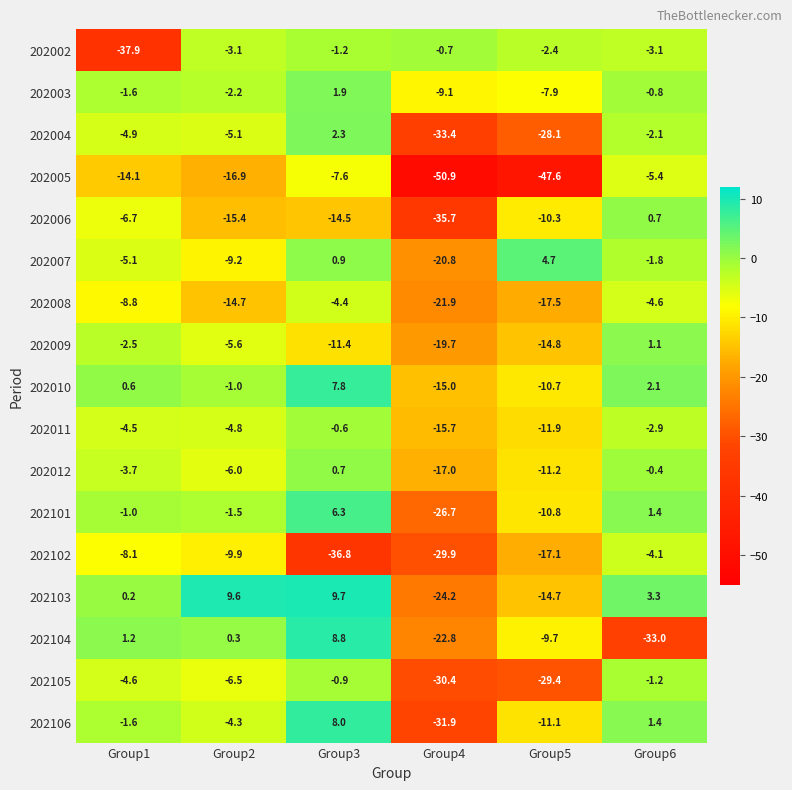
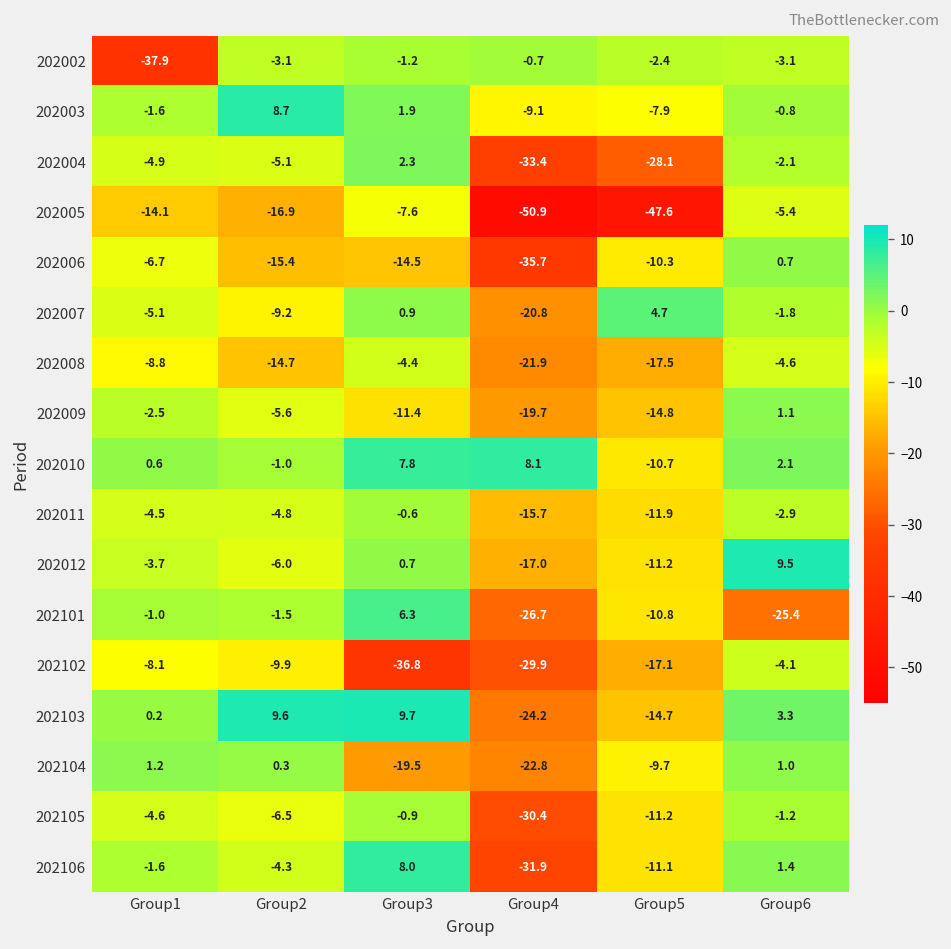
  {
    "202002": {
      "Group1": -37.9,
      "Group2": -3.1,
      "Group3": -1.2,
      "Group4": -0.7,
      "Group5": -2.4,
      "Group6": -3.1
    },
    "202003": {
      "Group1": -1.6,
-     "Group2": -2.2,
+     "Group2": 8.7,
      "Group3": 1.9,
      "Group4": -9.1,
      "Group5": -7.9,
      "Group6": -0.8
    },
    "202004": {
      "Group1": -4.9,
      "Group2": -5.1,
      "Group3": 2.3,
      "Group4": -33.4,
      "Group5": -28.1,
      "Group6": -2.1
    },
    "202005": {
      "Group1": -14.1,
      "Group2": -16.9,
      "Group3": -7.6,
      "Group4": -50.9,
      "Group5": -47.6,
      "Group6": -5.4
    },
    "202006": {
      "Group1": -6.7,
      "Group2": -15.4,
      "Group3": -14.5,
      "Group4": -35.7,
      "Group5": -10.3,
      "Group6": 0.7
    },
    "202007": {
      "Group1": -5.1,
      "Group2": -9.2,
      "Group3": 0.9,
      "Group4": -20.8,
      "Group5": 4.7,
      "Group6": -1.8
    },
    "202008": {
      "Group1": -8.8,
      "Group2": -14.7,
      "Group3": -4.4,
      "Group4": -21.9,
      "Group5": -17.5,
      "Group6": -4.6
    },
    "202009": {
      "Group1": -2.5,
      "Group2": -5.6,
      "Group3": -11.4,
      "Group4": -19.7,
      "Group5": -14.8,
      "Group6": 1.1
    },
    "202010": {
      "Group1": 0.6,
      "Group2": -1.0,
      "Group3": 7.8,
-     "Group4": -15.0,
+     "Group4": 8.1,
      "Group5": -10.7,
      "Group6": 2.1
    },
    "202011": {
      "Group1": -4.5,
      "Group2": -4.8,
      "Group3": -0.6,
      "Group4": -15.7,
      "Group5": -11.9,
      "Group6": -2.9
    },
    "202012": {
      "Group1": -3.7,
      "Group2": -6.0,
      "Group3": 0.7,
      "Group4": -17.0,
      "Group5": -11.2,
-     "Group6": -0.4
+     "Group6": 9.5
    },
    "202101": {
      "Group1": -1.0,
      "Group2": -1.5,
      "Group3": 6.3,
      "Group4": -26.7,
      "Group5": -10.8,
-     "Group6": 1.4
+     "Group6": -25.4
    },
    "202102": {
      "Group1": -8.1,
      "Group2": -9.9,
      "Group3": -36.8,
      "Group4": -29.9,
      "Group5": -17.1,
      "Group6": -4.1
    },
    "202103": {
      "Group1": 0.2,
      "Group2": 9.6,
      "Group3": 9.7,
      "Group4": -24.2,
      "Group5": -14.7,
      "Group6": 3.3
    },
    "202104": {
      "Group1": 1.2,
      "Group2": 0.3,
-     "Group3": 8.8,
+     "Group3": -19.5,
      "Group4": -22.8,
      "Group5": -9.7,
-     "Group6": -33.0
+     "Group6": 1.0
    },
    "202105": {
      "Group1": -4.6,
      "Group2": -6.5,
      "Group3": -0.9,
      "Group4": -30.4,
-     "Group5": -29.4,
+     "Group5": -11.2,
      "Group6": -1.2
    },
    "202106": {
      "Group1": -1.6,
      "Group2": -4.3,
      "Group3": 8.0,
      "Group4": -31.9,
      "Group5": -11.1,
      "Group6": 1.4
    }
  }
